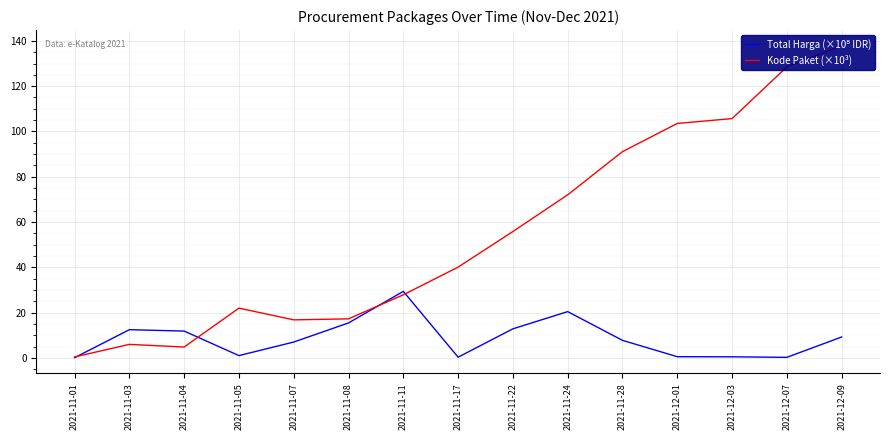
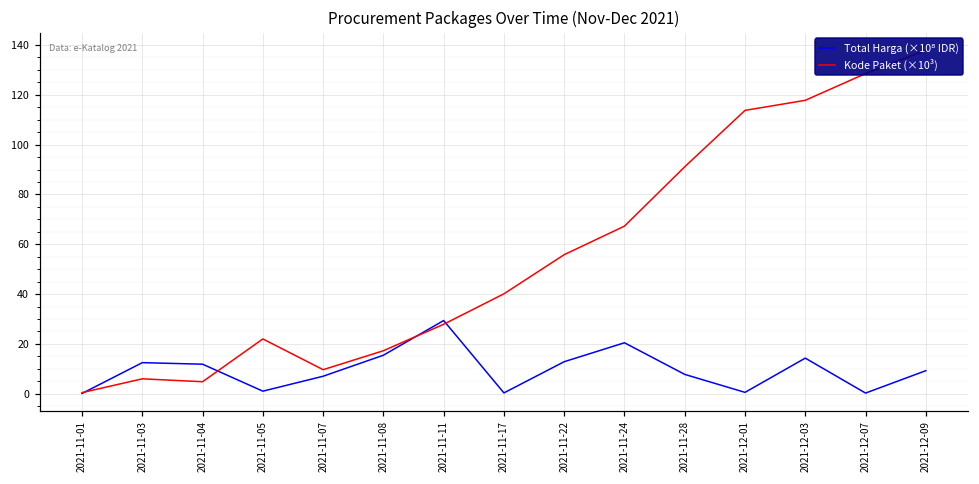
  {
    "Total Harga (×10⁸ IDR)": {
      "2021-11-03": 12,
      "2021-11-04": 12,
      "2021-11-05": 1,
      "2021-11-07": 7,
      "2021-11-08": 15,
      "2021-11-11": 29,
      "2021-11-17": 0,
      "2021-11-22": 13,
      "2021-11-24": 20,
      "2021-11-28": 8,
      "2021-12-01": 1,
-     "2021-12-03": 1,
+     "2021-12-03": 14,
      "2021-12-07": 0,
      "2021-12-09": 9
    },
    "Kode Paket (×10³)": {
      "2021-11-03": 6,
      "2021-11-04": 5,
      "2021-11-05": 22,
-     "2021-11-07": 17,
+     "2021-11-07": 10,
      "2021-11-08": 17,
      "2021-11-11": 28,
      "2021-11-17": 40,
      "2021-11-22": 56,
-     "2021-11-24": 72,
+     "2021-11-24": 67,
      "2021-11-28": 91,
-     "2021-12-01": 104,
-     "2021-12-03": 106
+     "2021-12-01": 114,
+     "2021-12-03": 118
    }
  }
